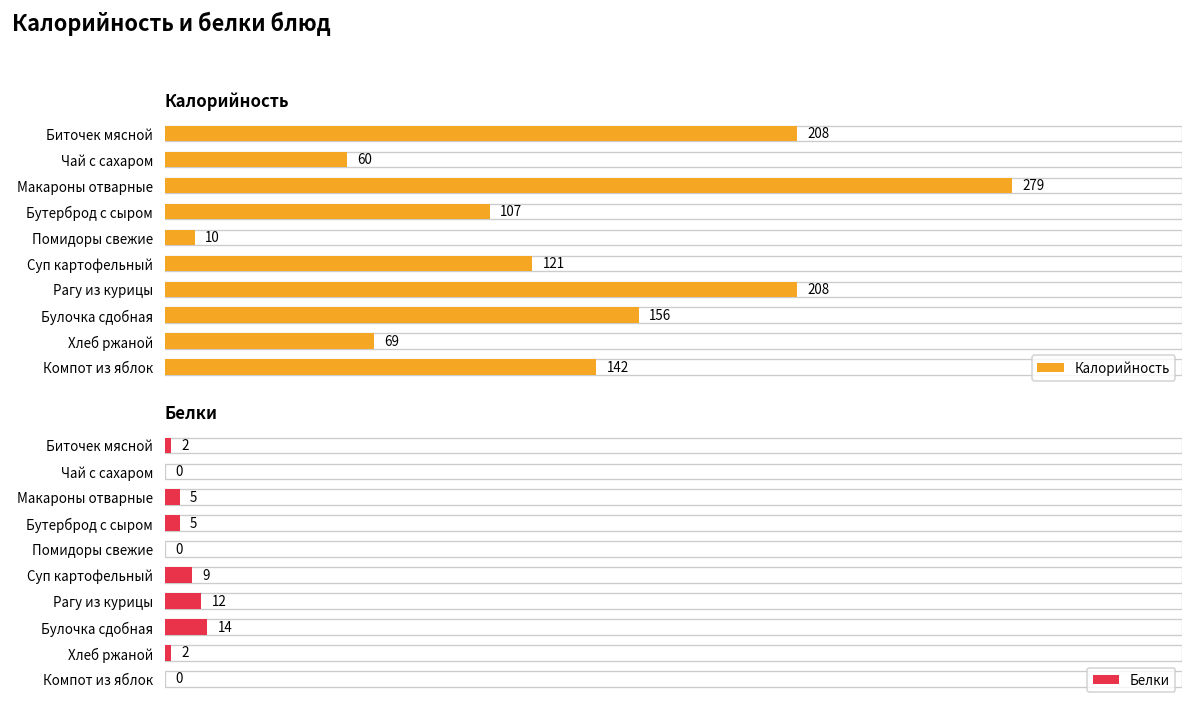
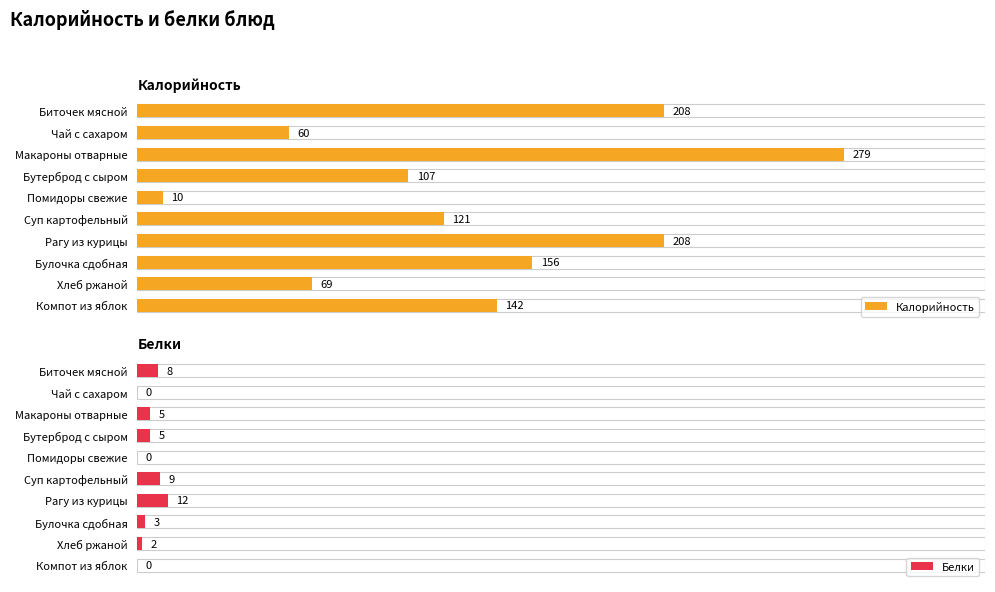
  {
    "Белки": {
      "Белки": {
-       "Биточек мясной": 2,
+       "Биточек мясной": 8,
        "Чай с сахаром": 0,
        "Помидоры свежие": 0,
-       "Булочка сдобная": 14,
+       "Булочка сдобная": 3,
        "Компот из яблок": 0
      }
    }
  }
